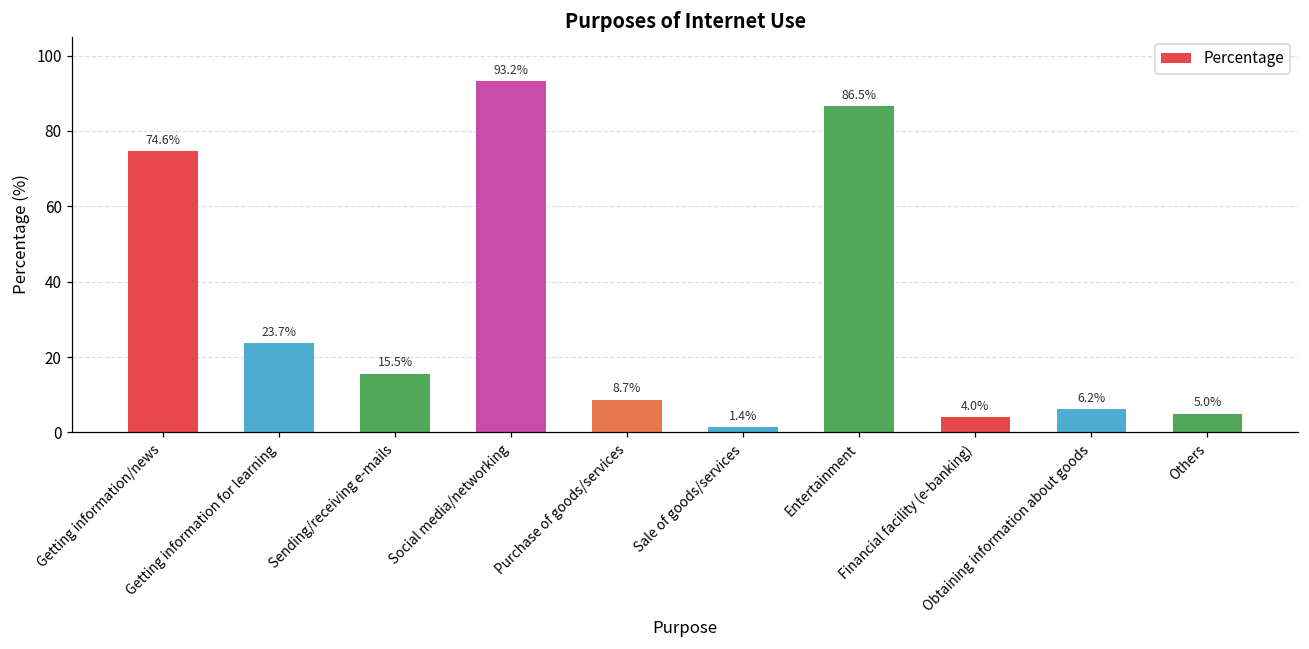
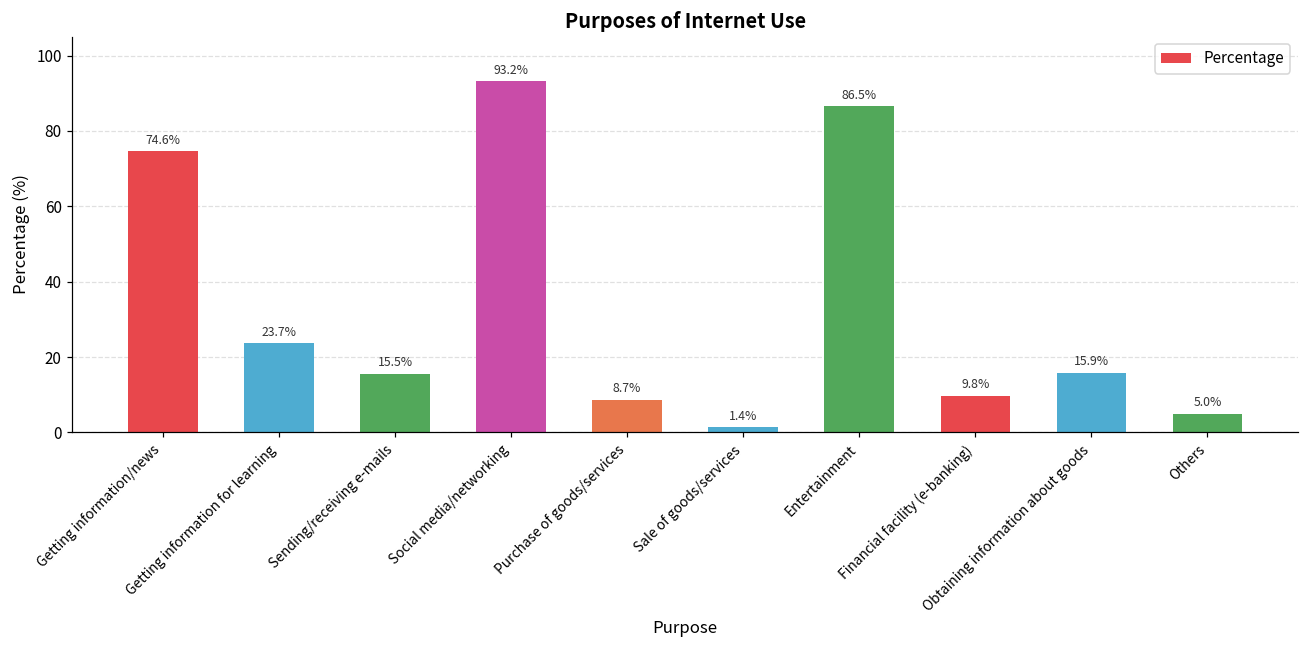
  {
    "Getting information/news": "74.6%",
    "Getting information for learning": "23.7%",
    "Sending/receiving e-mails": "15.5%",
    "Social media/networking": "93.2%",
    "Purchase of goods/services": "8.7%",
    "Sale of goods/services": "1.4%",
    "Entertainment": "86.5%",
-   "Financial facility (e-banking)": "4.0%",
-   "Obtaining information about goods": "6.2%",
+   "Financial facility (e-banking)": "9.8%",
+   "Obtaining information about goods": "15.9%",
    "Others": "5.0%"
  }
